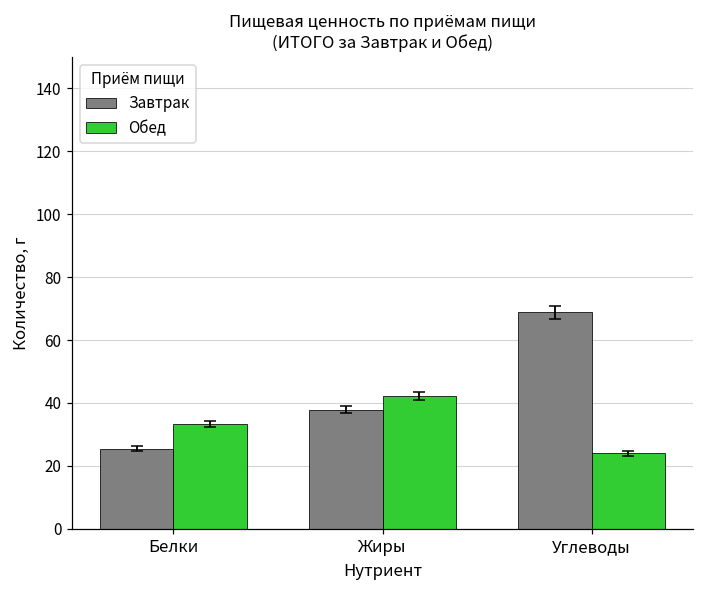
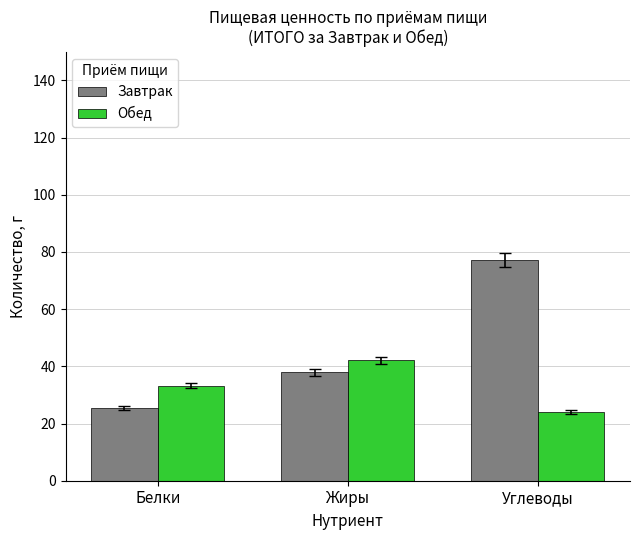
  {
    "Завтрак": {
      "Белки": 25,
      "Жиры": 38,
-     "Углеводы": 69
+     "Углеводы": 77
    },
    "Обед": {
      "Белки": 33,
      "Жиры": 42,
      "Углеводы": 24
    }
  }
